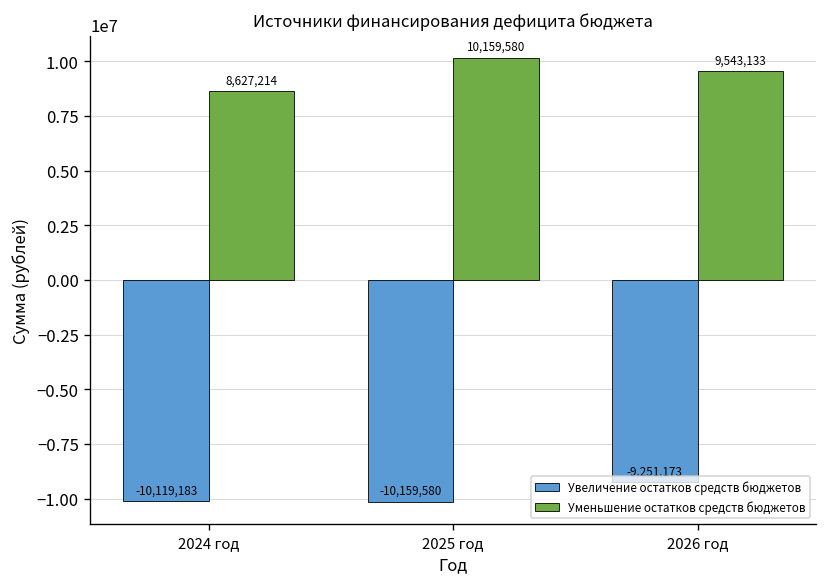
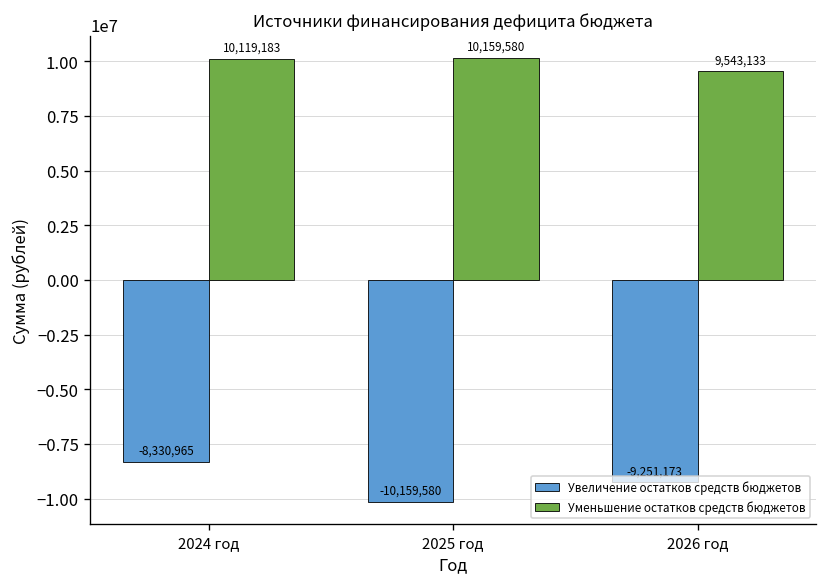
  {
    "Увеличение остатков средств бюджетов": {
-     "2024 год": "-10,119,183",
+     "2024 год": "-8,330,965",
      "2025 год": "-10,159,580"
    },
    "Уменьшение остатков средств бюджетов": {
-     "2024 год": "8,627,214",
+     "2024 год": "10,119,183",
      "2025 год": "10,159,580",
      "2026 год": "9,543,133"
    }
  }
